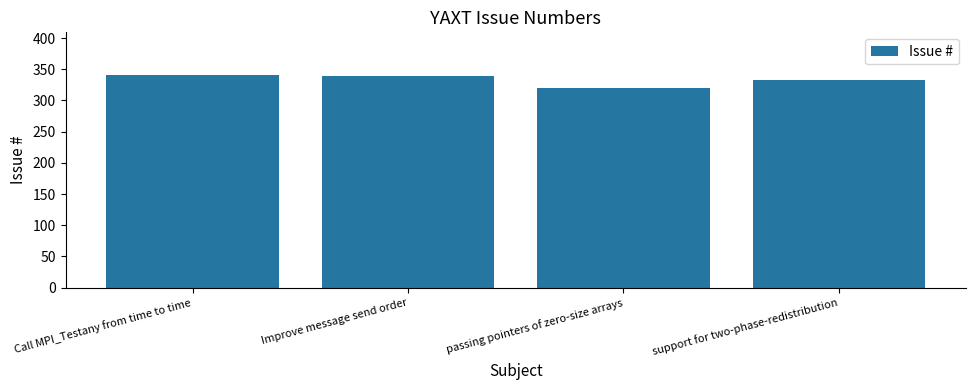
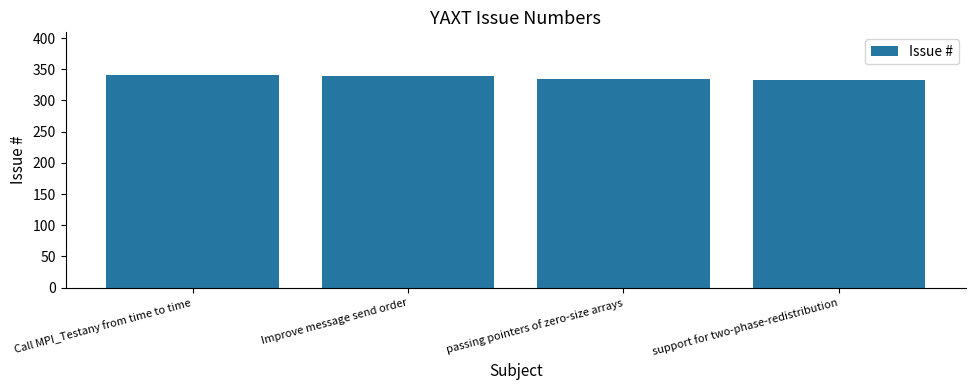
  {
    "Call MPI_Testany from time to time": 340,
    "Improve message send order": 340,
-   "passing pointers of zero-size arrays": 320,
+   "passing pointers of zero-size arrays": 340,
    "support for two-phase-redistribution": 330
  }
